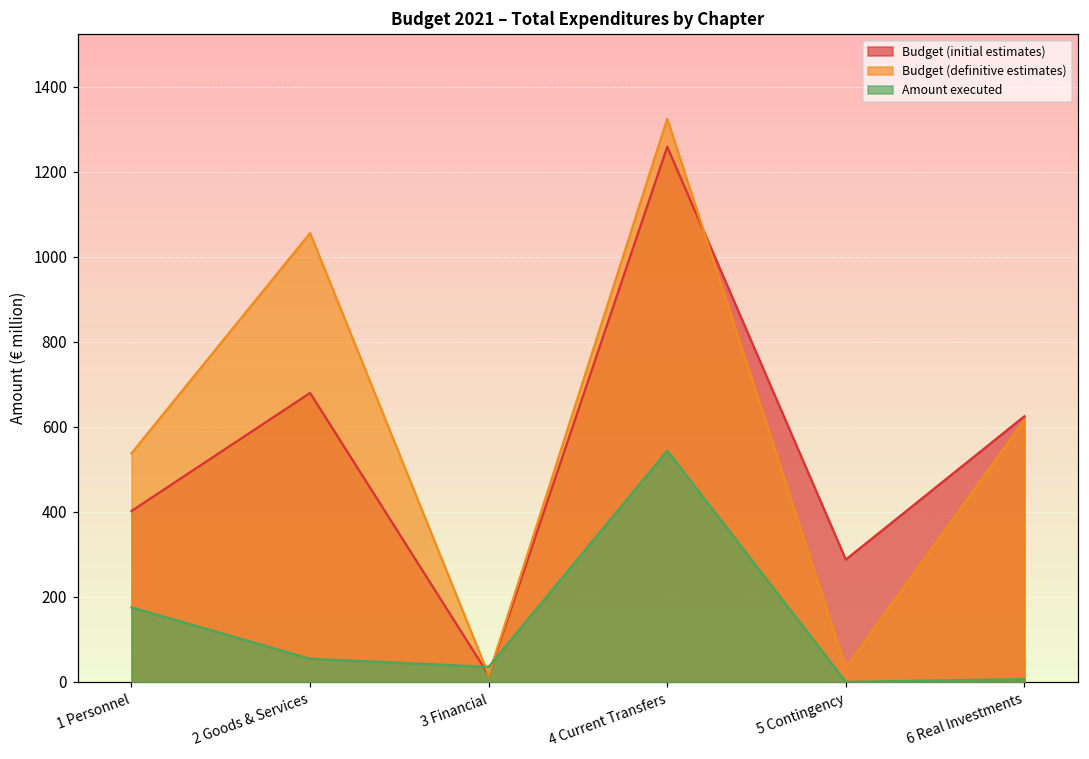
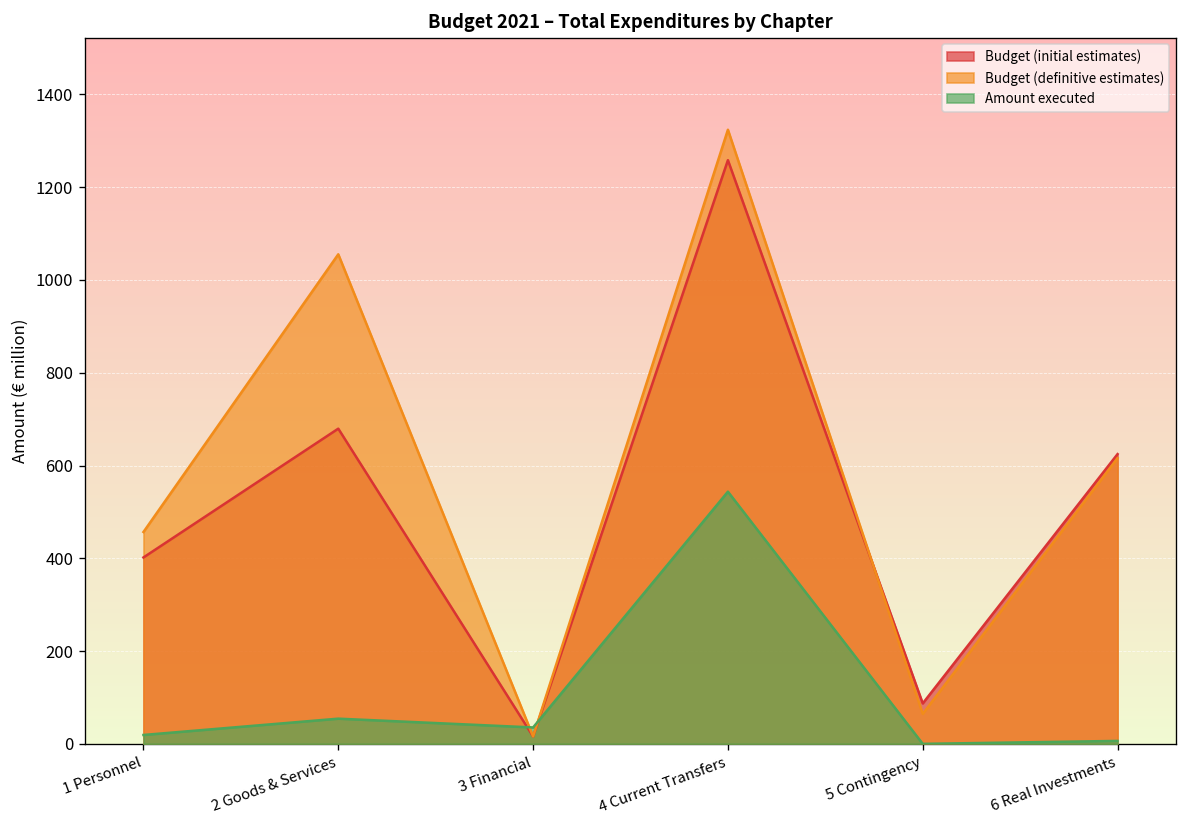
  {
    "Budget (initial estimates)": {
      "1 Personnel": 400,
      "2 Goods & Services": 680,
      "4 Current Transfers": 1260,
-     "5 Contingency": 290,
+     "5 Contingency": 90,
      "6 Real Investments": 620
    },
    "Budget (definitive estimates)": {
-     "1 Personnel": 540,
+     "1 Personnel": 460,
      "2 Goods & Services": 1060,
      "4 Current Transfers": 1320,
-     "5 Contingency": 30,
+     "5 Contingency": 60,
      "6 Real Investments": 620
    },
    "Amount executed": {
-     "1 Personnel": 180,
+     "1 Personnel": 20,
      "2 Goods & Services": 50,
      "3 Financial": 40,
      "4 Current Transfers": 540,
      "5 Contingency": 0,
      "6 Real Investments": 10
    }
  }
